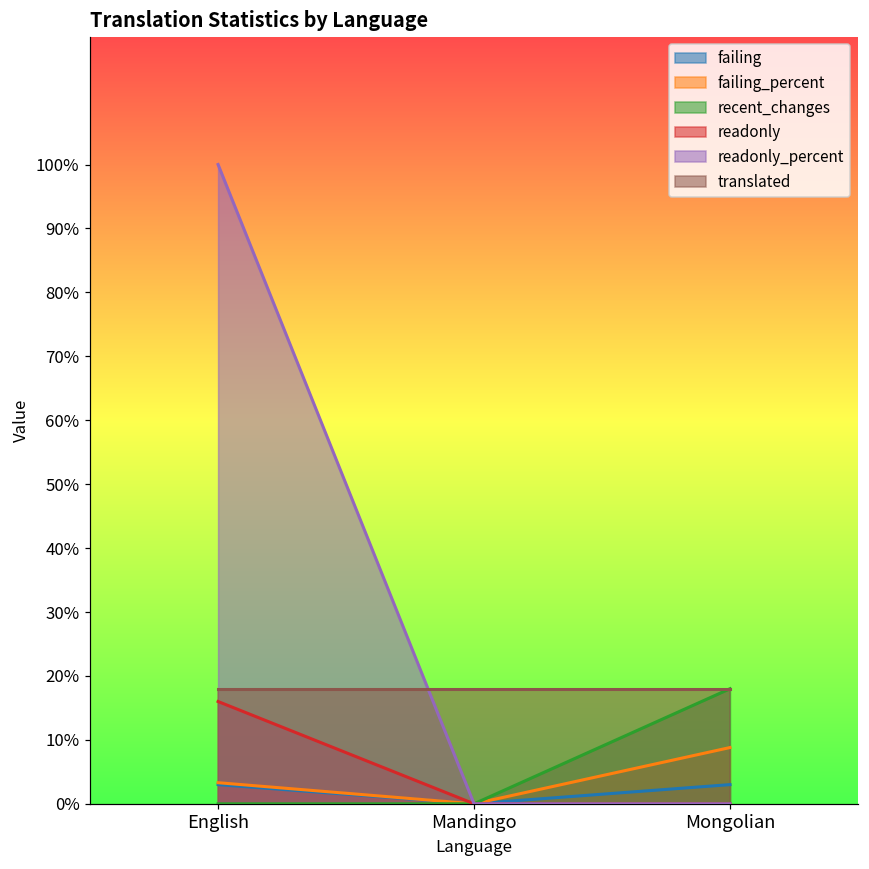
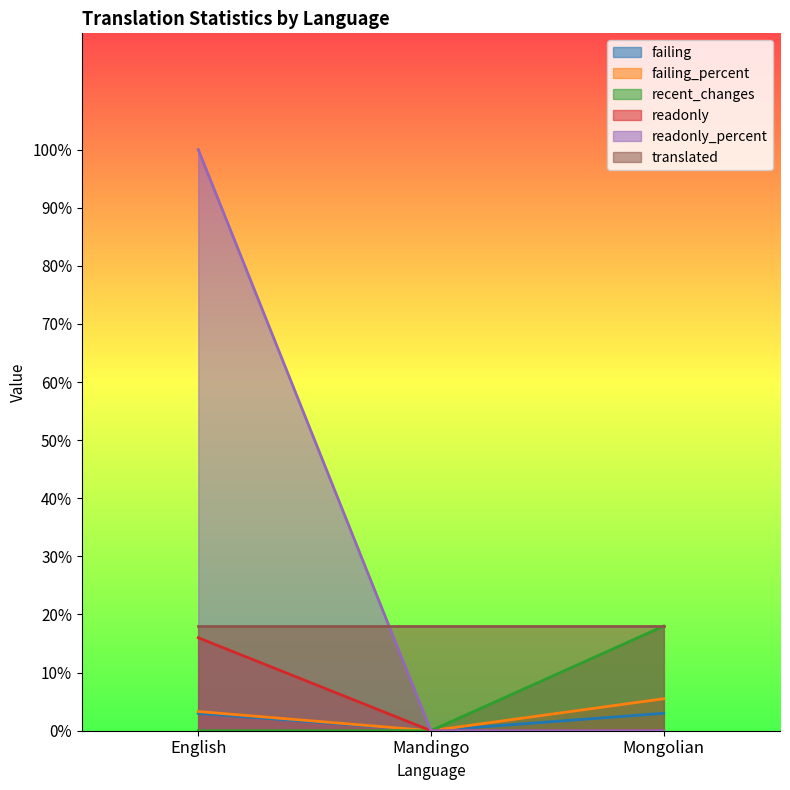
  {
    "failing": {
      "Mongolian": "3%"
    },
    "failing_percent": {
-     "Mongolian": "9%"
+     "Mongolian": "6%"
    },
    "recent_changes": {
      "English": "0%"
    },
    "readonly": {
      "English": "16%"
    },
    "readonly_percent": {
      "English": "100%"
    },
    "translated": {
      "English": "18%",
      "Mandingo": "18%"
    }
  }
